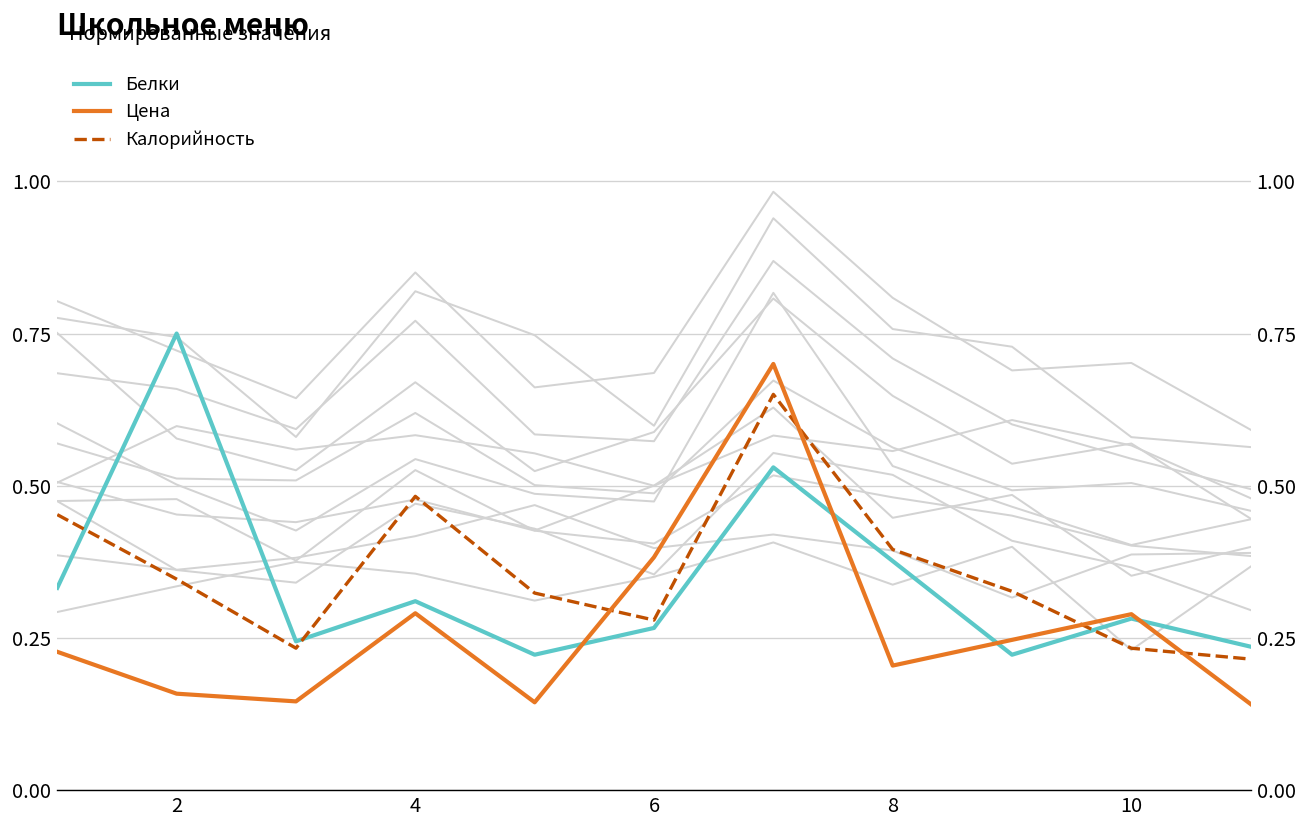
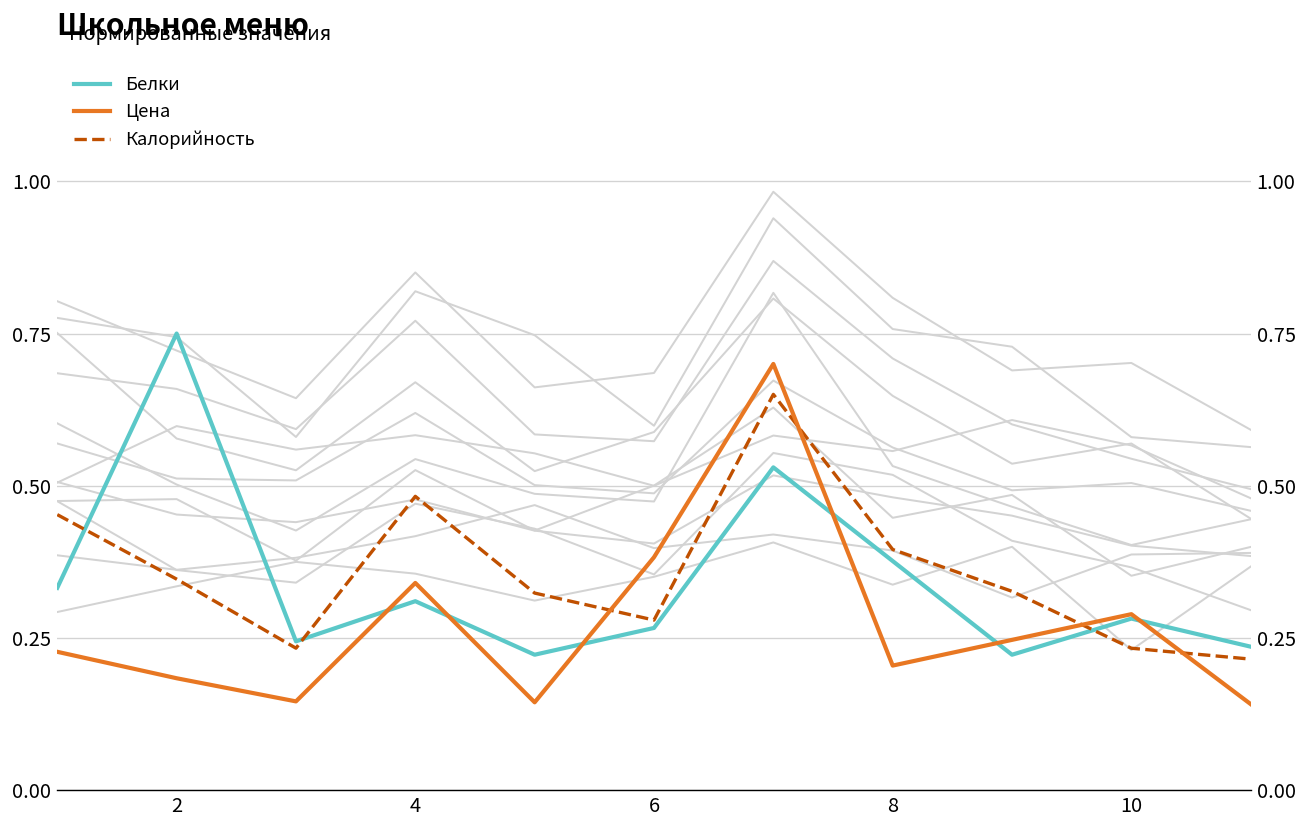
  {
    "Белки": {
      "2": 0.75,
      "4": 0.31,
      "6": 0.27,
      "8": 0.38,
      "10": 0.28
    },
    "Цена": {
-     "2": 0.16,
-     "4": 0.29,
+     "2": 0.18,
+     "4": 0.34,
      "6": 0.38,
      "8": 0.20,
      "10": 0.29
    },
    "Калорийность": {
      "2": 0.35,
      "4": 0.48,
      "6": 0.28
    }
  }
